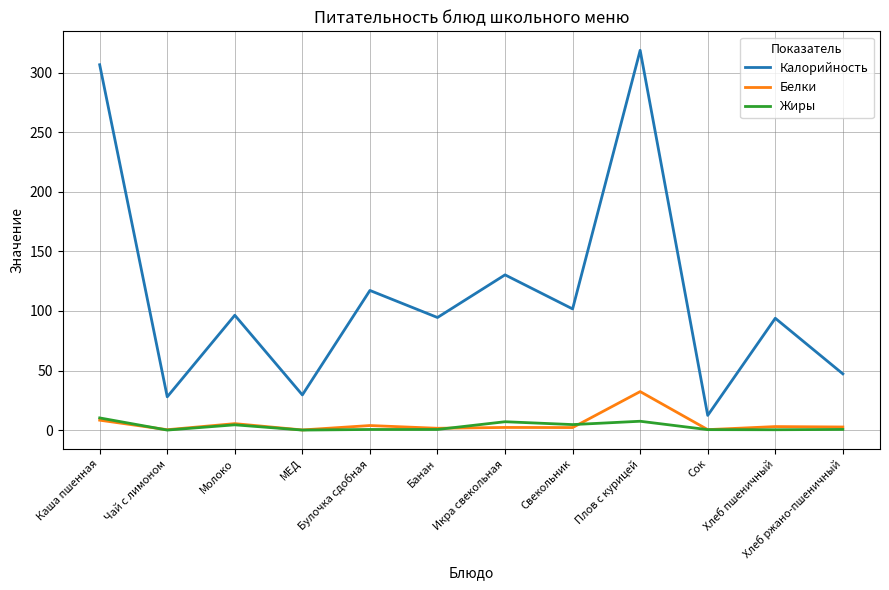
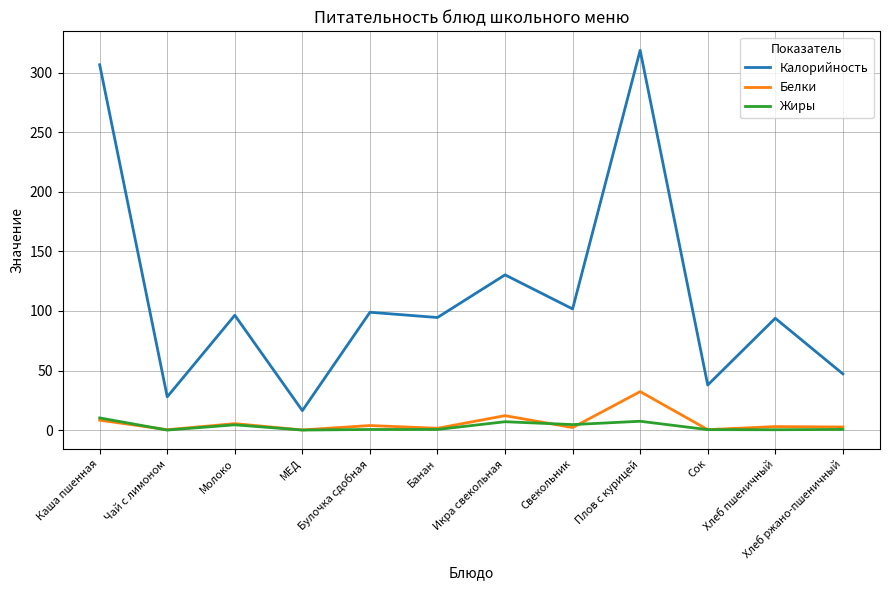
  {
    "Калорийность": {
      "Каша пшенная": 307,
      "Чай с лимоном": 28,
      "Молоко": 96,
-     "МЕД": 30,
-     "Булочка сдобная": 117,
+     "МЕД": 16,
+     "Булочка сдобная": 99,
      "Банан": 95,
      "Икра свекольная": 130,
      "Свекольник": 102,
      "Плов с курицей": 319,
-     "Сок": 12,
+     "Сок": 38,
      "Хлеб пшеничный": 94,
      "Хлеб ржано-пшеничный": 47
    },
    "Белки": {
      "Булочка сдобная": 4,
-     "Икра свекольная": 2,
+     "Икра свекольная": 12,
      "Свекольник": 2,
      "Плов с курицей": 32,
      "Хлеб пшеничный": 3
    },
    "Жиры": {
      "Булочка сдобная": 1,
      "Икра свекольная": 7,
      "Свекольник": 5,
      "Плов с курицей": 7,
      "Хлеб пшеничный": 0
    }
  }
